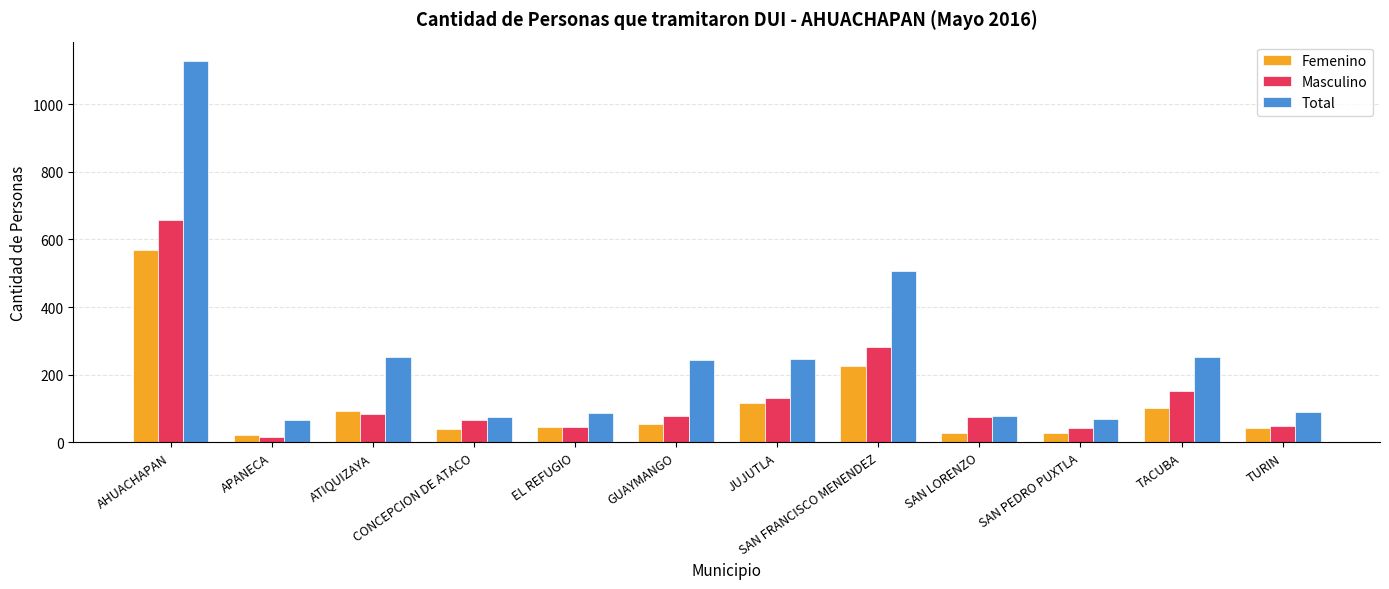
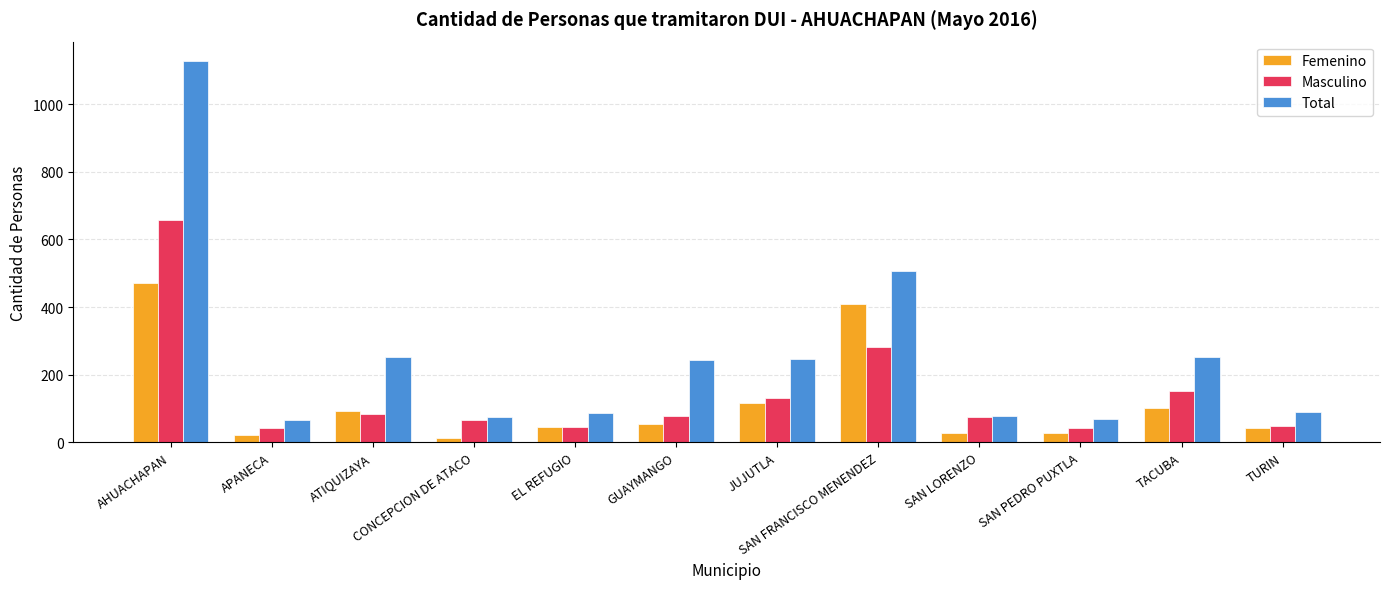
  {
    "Femenino": {
-     "AHUACHAPAN": 570,
+     "AHUACHAPAN": 470,
      "APANECA": 20,
      "ATIQUIZAYA": 90,
-     "CONCEPCION DE ATACO": 40,
+     "CONCEPCION DE ATACO": 10,
      "EL REFUGIO": 40,
      "GUAYMANGO": 50,
      "JUJUTLA": 120,
-     "SAN FRANCISCO MENENDEZ": 230,
+     "SAN FRANCISCO MENENDEZ": 410,
      "SAN LORENZO": 30,
      "SAN PEDRO PUXTLA": 30,
      "TACUBA": 100,
      "TURIN": 40
    },
    "Masculino": {
      "AHUACHAPAN": 660,
-     "APANECA": 20,
+     "APANECA": 40,
      "ATIQUIZAYA": 80,
      "CONCEPCION DE ATACO": 70,
      "EL REFUGIO": 40,
      "GUAYMANGO": 80,
      "JUJUTLA": 130,
      "SAN FRANCISCO MENENDEZ": 280,
      "SAN LORENZO": 80,
      "SAN PEDRO PUXTLA": 40,
      "TACUBA": 150,
      "TURIN": 50
    },
    "Total": {
      "AHUACHAPAN": 1130,
      "APANECA": 70,
      "ATIQUIZAYA": 250,
      "CONCEPCION DE ATACO": 80,
      "EL REFUGIO": 90,
      "GUAYMANGO": 240,
      "JUJUTLA": 250,
      "SAN FRANCISCO MENENDEZ": 510,
      "SAN LORENZO": 80,
      "SAN PEDRO PUXTLA": 70,
      "TACUBA": 250,
      "TURIN": 90
    }
  }
